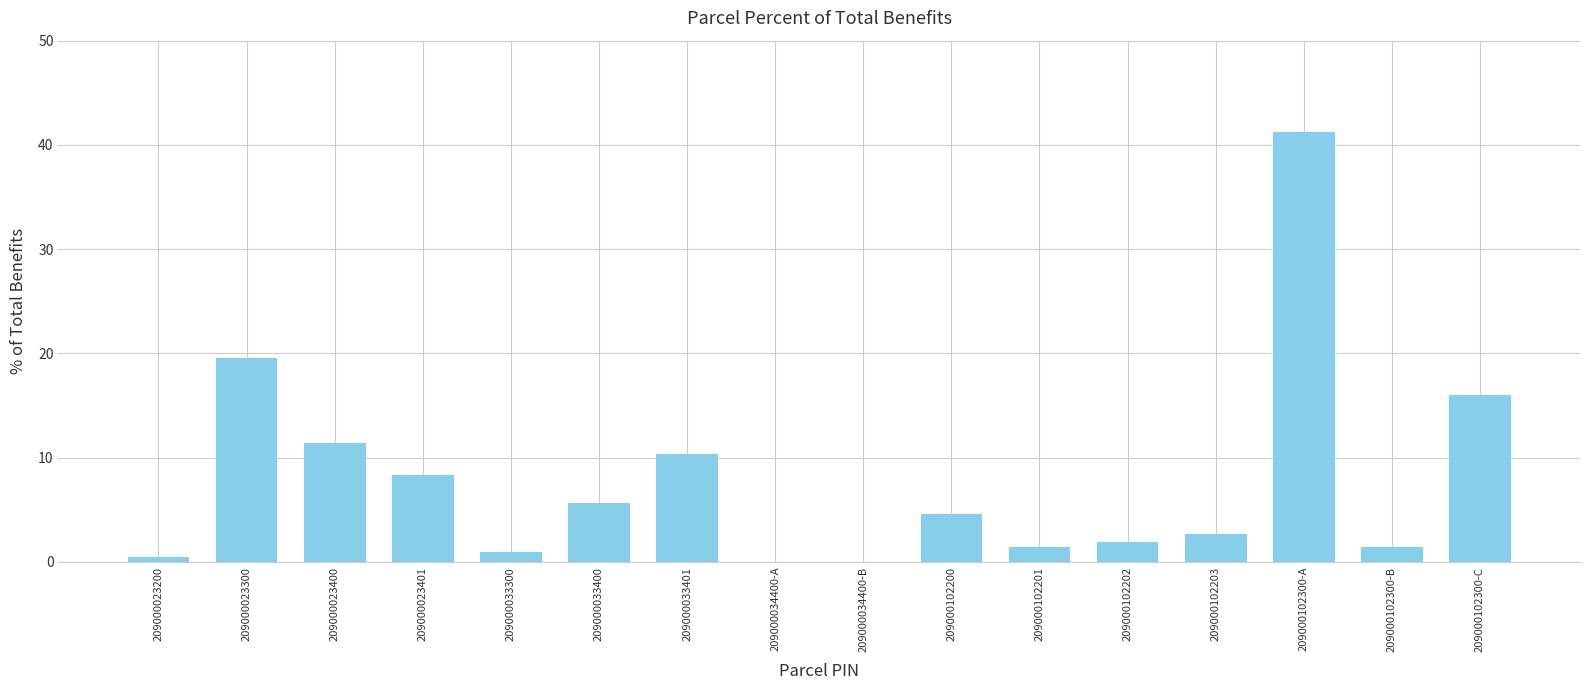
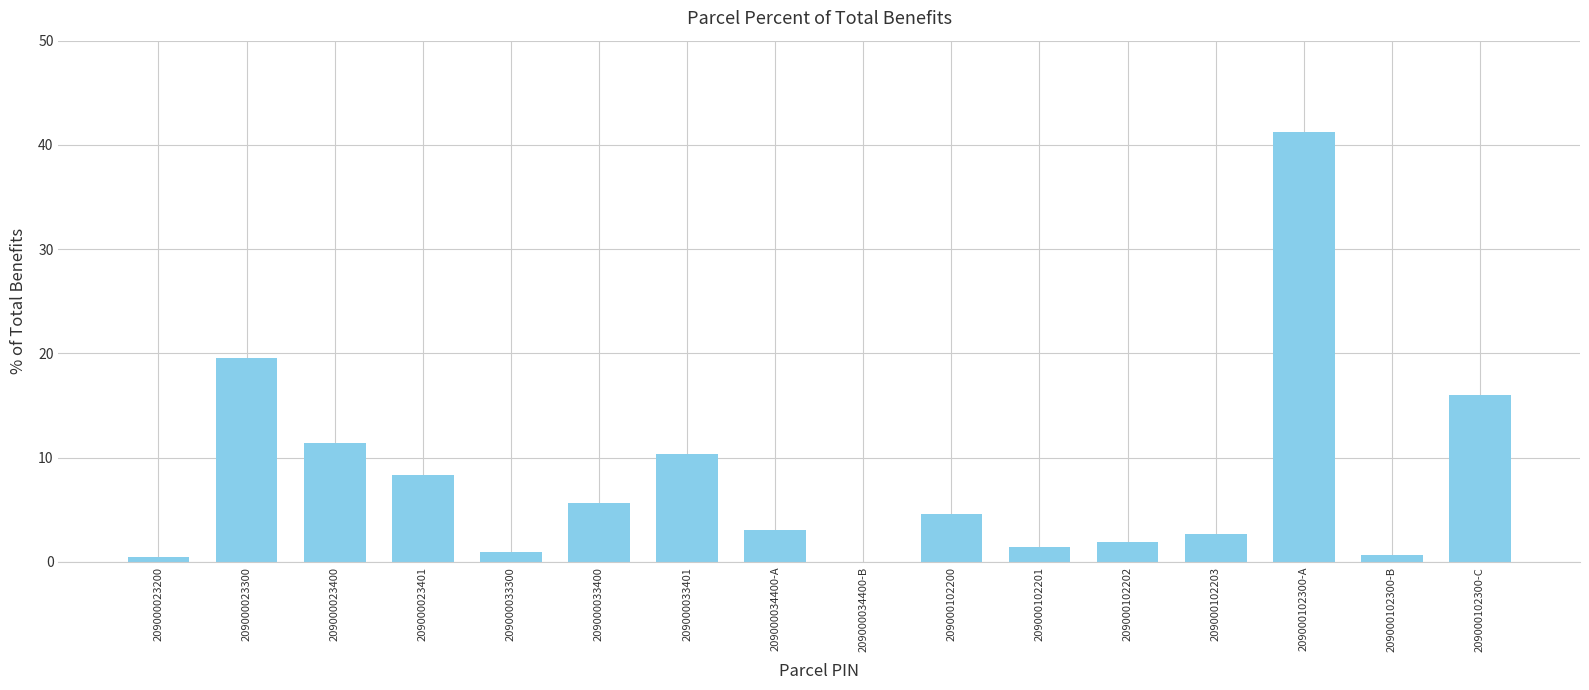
  {
    "209000023200": 0.4,
    "209000023300": 19.6,
    "209000023400": 11.4,
    "209000023401": 8.3,
    "209000033300": 0.9,
    "209000033400": 5.6,
    "209000033401": 10.4,
-   "209000034400-A": 0.0,
+   "209000034400-A": 3.1,
    "209000034400-B": 0.0,
    "209000102200": 4.6,
    "209000102201": 1.4,
    "209000102202": 1.9,
    "209000102203": 2.6,
    "209000102300-A": 41.2,
-   "209000102300-B": 1.4,
+   "209000102300-B": 0.6,
    "209000102300-C": 16.1
  }
